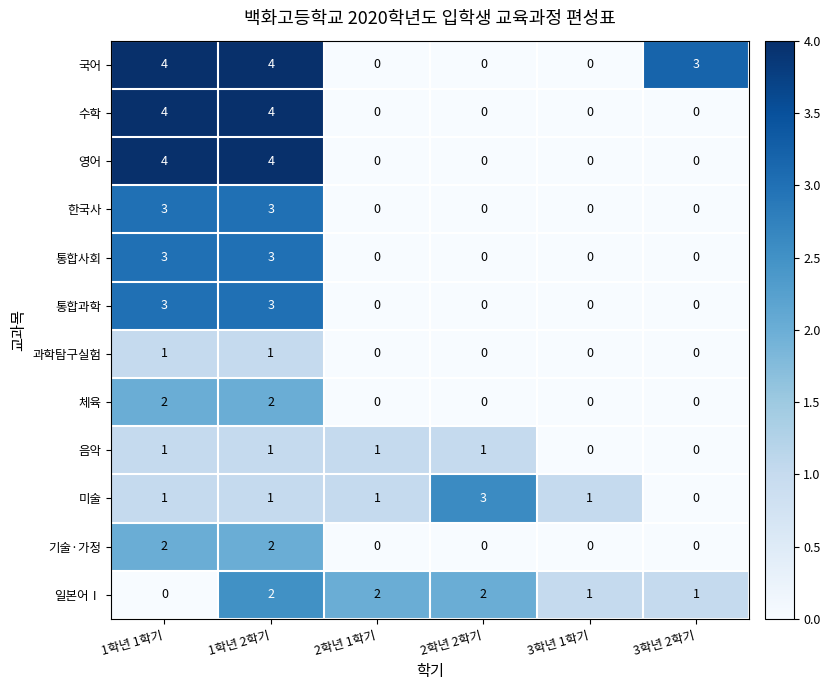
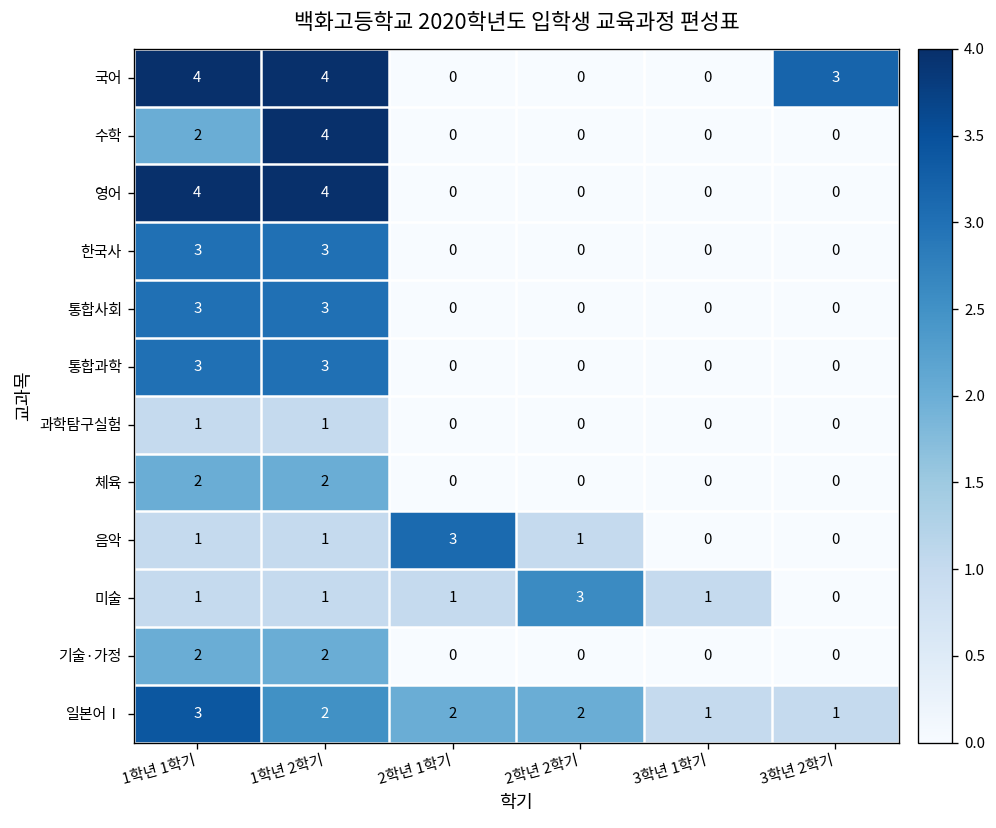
  {
    "국어": {
      "1학년 1학기": 4,
      "1학년 2학기": 4,
      "2학년 1학기": 0,
      "2학년 2학기": 0,
      "3학년 1학기": 0,
      "3학년 2학기": 3
    },
    "수학": {
-     "1학년 1학기": 4,
+     "1학년 1학기": 2,
      "1학년 2학기": 4,
      "2학년 1학기": 0,
      "2학년 2학기": 0,
      "3학년 1학기": 0,
      "3학년 2학기": 0
    },
    "영어": {
      "1학년 1학기": 4,
      "1학년 2학기": 4,
      "2학년 1학기": 0,
      "2학년 2학기": 0,
      "3학년 1학기": 0,
      "3학년 2학기": 0
    },
    "한국사": {
      "1학년 1학기": 3,
      "1학년 2학기": 3,
      "2학년 1학기": 0,
      "2학년 2학기": 0,
      "3학년 1학기": 0,
      "3학년 2학기": 0
    },
    "통합사회": {
      "1학년 1학기": 3,
      "1학년 2학기": 3,
      "2학년 1학기": 0,
      "2학년 2학기": 0,
      "3학년 1학기": 0,
      "3학년 2학기": 0
    },
    "통합과학": {
      "1학년 1학기": 3,
      "1학년 2학기": 3,
      "2학년 1학기": 0,
      "2학년 2학기": 0,
      "3학년 1학기": 0,
      "3학년 2학기": 0
    },
    "과학탐구실험": {
      "1학년 1학기": 1,
      "1학년 2학기": 1,
      "2학년 1학기": 0,
      "2학년 2학기": 0,
      "3학년 1학기": 0,
      "3학년 2학기": 0
    },
    "체육": {
      "1학년 1학기": 2,
      "1학년 2학기": 2,
      "2학년 1학기": 0,
      "2학년 2학기": 0,
      "3학년 1학기": 0,
      "3학년 2학기": 0
    },
    "음악": {
      "1학년 1학기": 1,
      "1학년 2학기": 1,
-     "2학년 1학기": 1,
+     "2학년 1학기": 3,
      "2학년 2학기": 1,
      "3학년 1학기": 0,
      "3학년 2학기": 0
    },
    "미술": {
      "1학년 1학기": 1,
      "1학년 2학기": 1,
      "2학년 1학기": 1,
      "2학년 2학기": 3,
      "3학년 1학기": 1,
      "3학년 2학기": 0
    },
    "기술·가정": {
      "1학년 1학기": 2,
      "1학년 2학기": 2,
      "2학년 1학기": 0,
      "2학년 2학기": 0,
      "3학년 1학기": 0,
      "3학년 2학기": 0
    },
    "일본어Ⅰ": {
-     "1학년 1학기": 0,
+     "1학년 1학기": 3,
      "1학년 2학기": 2,
      "2학년 1학기": 2,
      "2학년 2학기": 2,
      "3학년 1학기": 1,
      "3학년 2학기": 1
    }
  }
